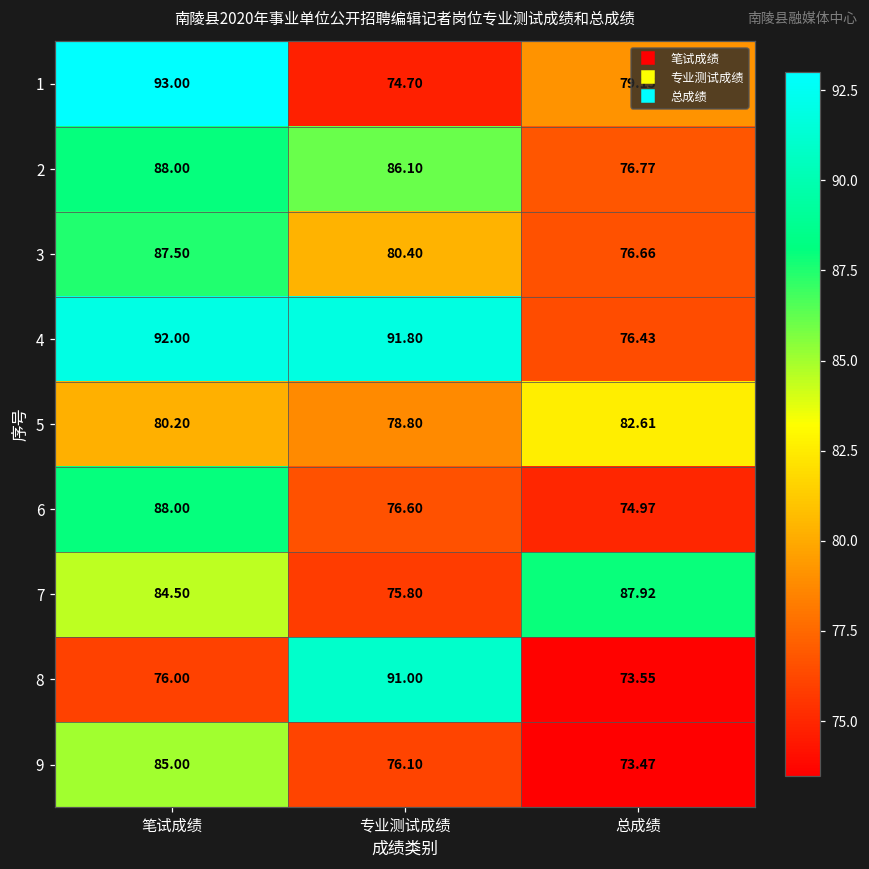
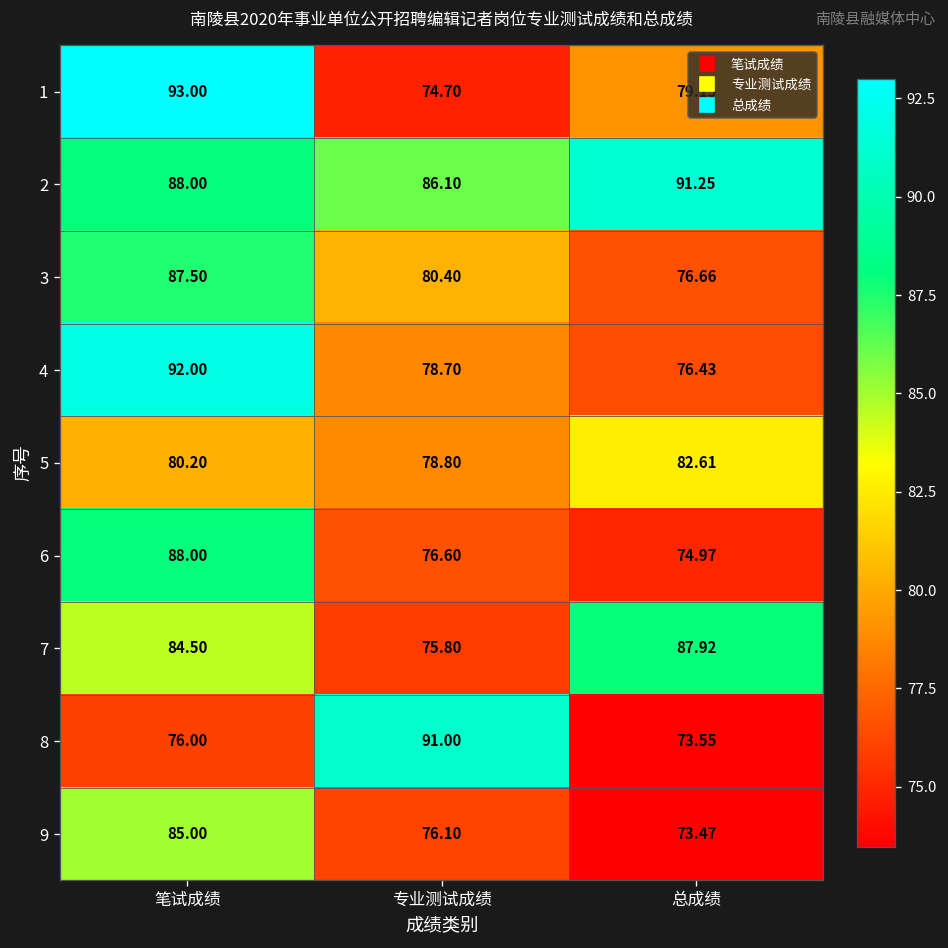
  {
    "1": {
      "笔试成绩": 93.00,
      "专业测试成绩": 74.70
    },
    "2": {
      "笔试成绩": 88.00,
      "专业测试成绩": 86.10,
-     "总成绩": 76.77
+     "总成绩": 91.25
    },
    "3": {
      "笔试成绩": 87.50,
      "专业测试成绩": 80.40,
      "总成绩": 76.66
    },
    "4": {
      "笔试成绩": 92.00,
-     "专业测试成绩": 91.80,
+     "专业测试成绩": 78.70,
      "总成绩": 76.43
    },
    "5": {
      "笔试成绩": 80.20,
      "专业测试成绩": 78.80,
      "总成绩": 82.61
    },
    "6": {
      "笔试成绩": 88.00,
      "专业测试成绩": 76.60,
      "总成绩": 74.97
    },
    "7": {
      "笔试成绩": 84.50,
      "专业测试成绩": 75.80,
      "总成绩": 87.92
    },
    "8": {
      "笔试成绩": 76.00,
      "专业测试成绩": 91.00,
      "总成绩": 73.55
    },
    "9": {
      "笔试成绩": 85.00,
      "专业测试成绩": 76.10,
      "总成绩": 73.47
    }
  }
